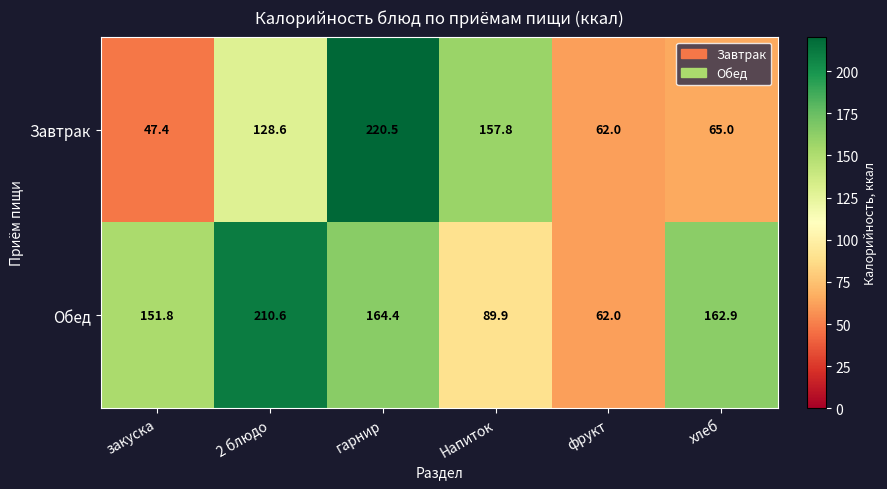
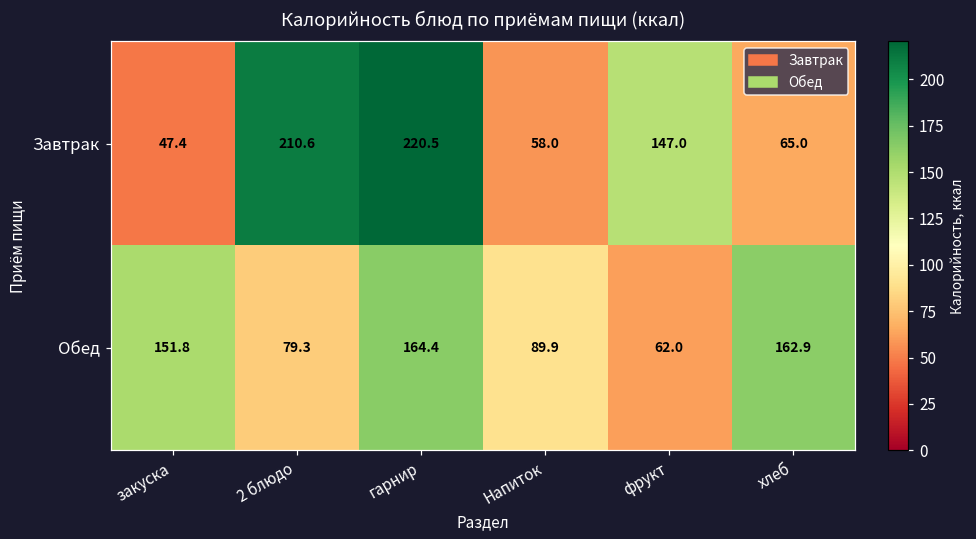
  {
    "Завтрак": {
      "закуска": 47.4,
-     "2 блюдо": 128.6,
+     "2 блюдо": 210.6,
      "гарнир": 220.5,
-     "Напиток": 157.8,
-     "фрукт": 62.0,
+     "Напиток": 58.0,
+     "фрукт": 147.0,
      "хлеб": 65.0
    },
    "Обед": {
      "закуска": 151.8,
-     "2 блюдо": 210.6,
+     "2 блюдо": 79.3,
      "гарнир": 164.4,
      "Напиток": 89.9,
      "фрукт": 62.0,
      "хлеб": 162.9
    }
  }
